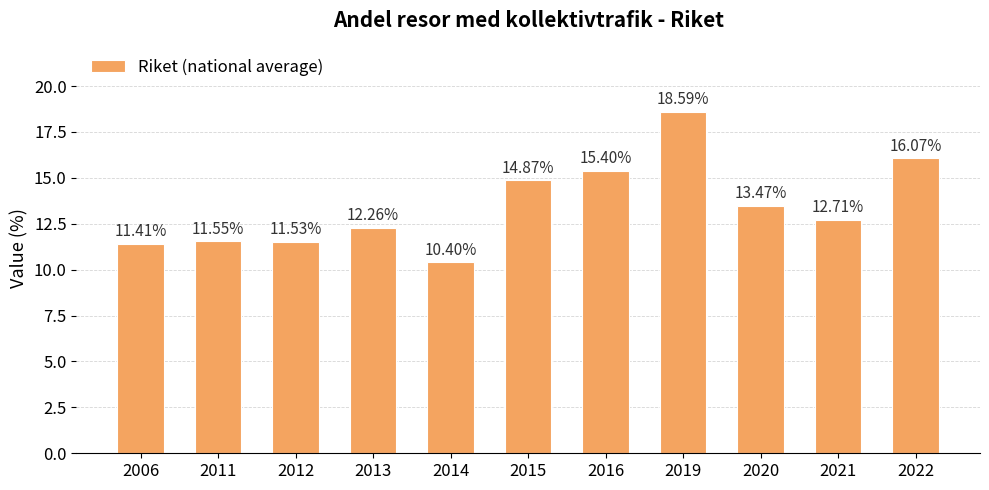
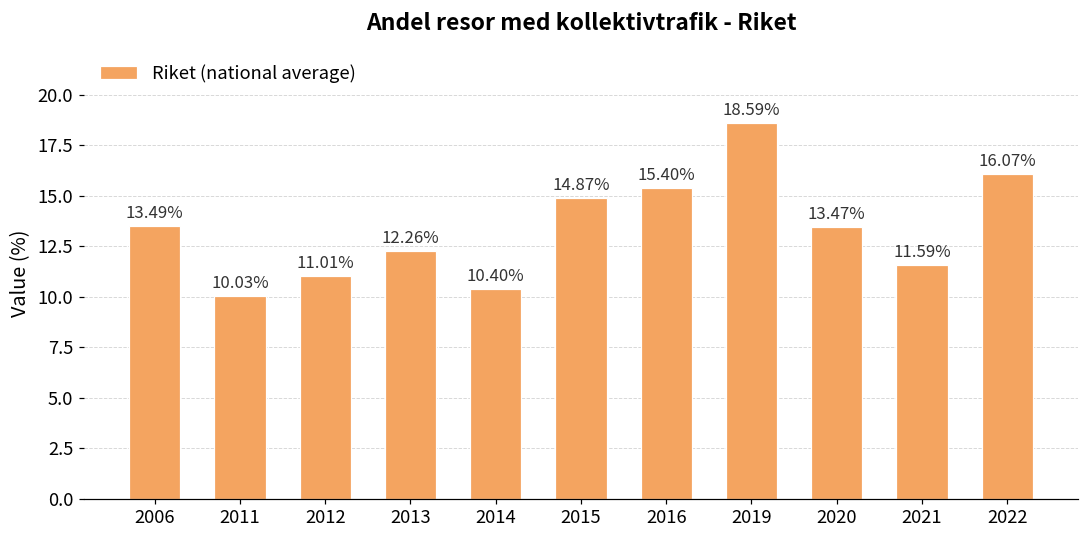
  {
-   "2006": "11.41%",
-   "2011": "11.55%",
-   "2012": "11.53%",
+   "2006": "13.49%",
+   "2011": "10.03%",
+   "2012": "11.01%",
    "2013": "12.26%",
    "2014": "10.40%",
    "2015": "14.87%",
    "2016": "15.40%",
    "2019": "18.59%",
    "2020": "13.47%",
-   "2021": "12.71%",
+   "2021": "11.59%",
    "2022": "16.07%"
  }
